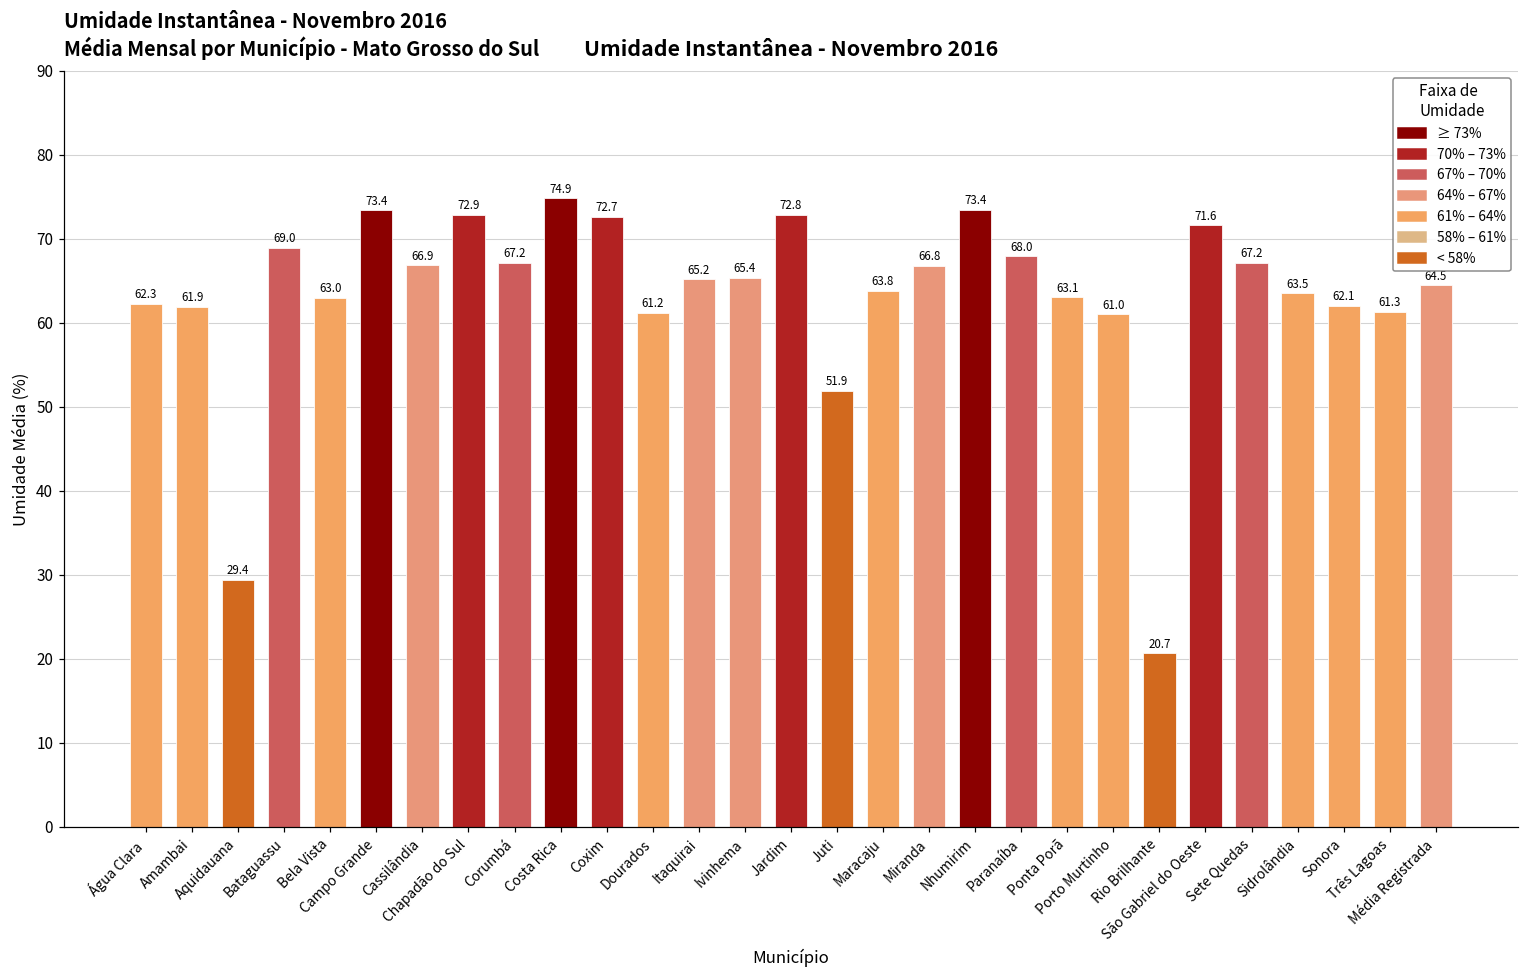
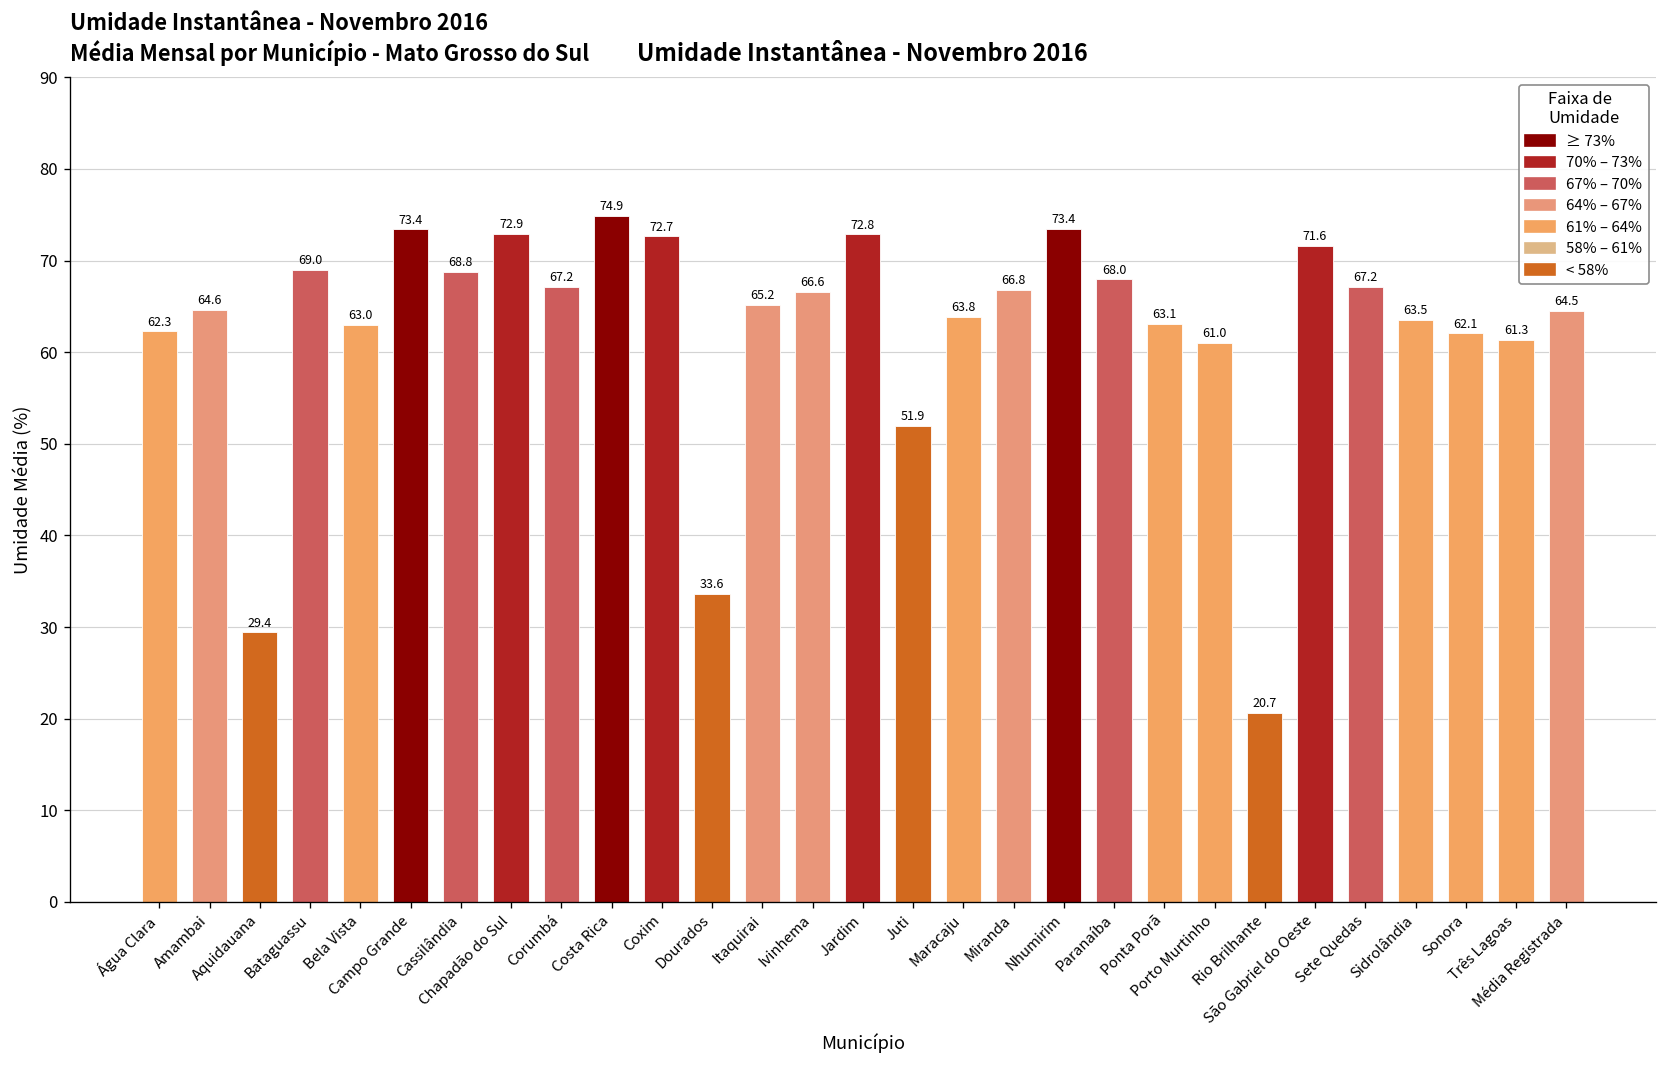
  {
    "Água Clara": 62.3,
-   "Amambai": 61.9,
+   "Amambai": 64.6,
    "Aquidauana": 29.4,
    "Bataguassu": 69.0,
    "Bela Vista": 63.0,
    "Campo Grande": 73.4,
-   "Cassilândia": 66.9,
+   "Cassilândia": 68.8,
    "Chapadão do Sul": 72.9,
    "Corumbá": 67.2,
    "Costa Rica": 74.9,
    "Coxim": 72.7,
-   "Dourados": 61.2,
+   "Dourados": 33.6,
    "Itaquirai": 65.2,
-   "Ivinhema": 65.4,
+   "Ivinhema": 66.6,
    "Jardim": 72.8,
    "Juti": 51.9,
    "Maracaju": 63.8,
    "Miranda": 66.8,
    "Nhumirim": 73.4,
    "Paranaíba": 68.0,
    "Ponta Porã": 63.1,
    "Porto Murtinho": 61.0,
    "Rio Brilhante": 20.7,
    "São Gabriel do Oeste": 71.6,
    "Sete Quedas": 67.2,
    "Sidrolândia": 63.5,
    "Sonora": 62.1,
    "Três Lagoas": 61.3,
    "Média Registrada": 64.5
  }
